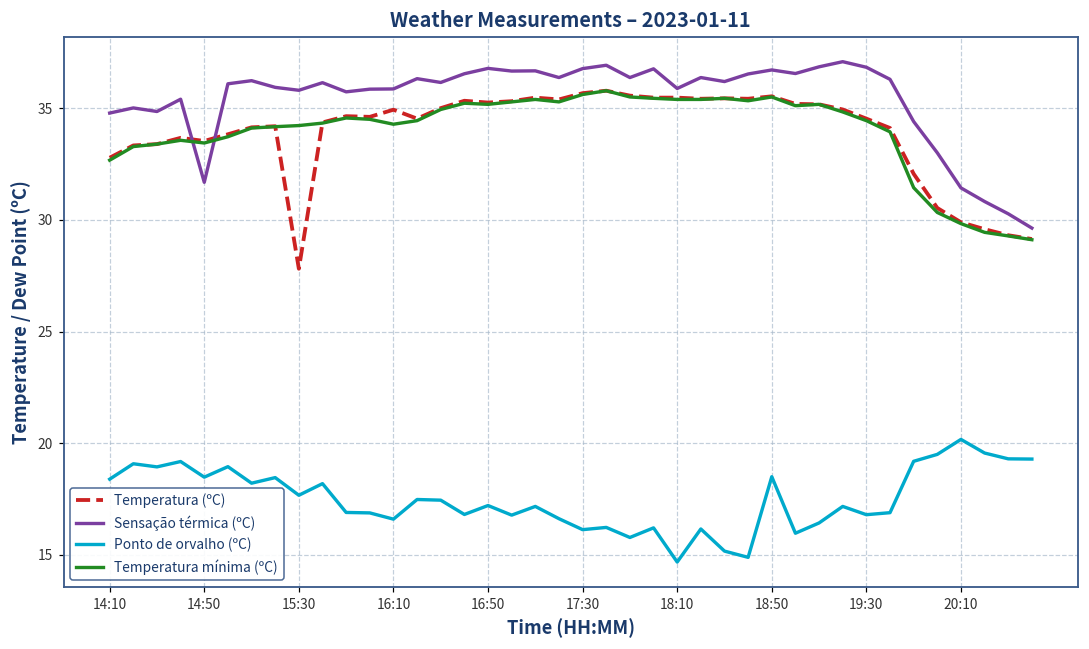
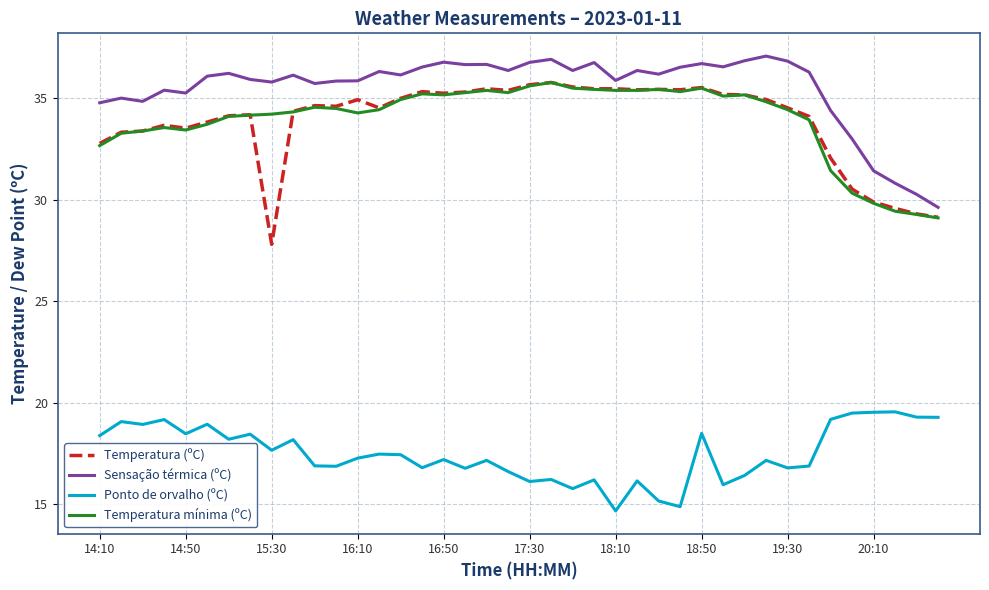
  {
    "Temperatura (ºC)": {
      "15:30": 27.8,
      "16:10": 34.9
    },
    "Sensação térmica (ºC)": {
      "14:10": 34.8,
-     "14:50": 31.7,
+     "14:50": 35.3,
      "15:30": 35.8,
      "16:10": 35.9,
      "16:50": 36.8,
      "17:30": 36.8,
      "18:10": 35.9,
      "18:50": 36.7,
      "19:30": 36.8,
      "20:10": 31.4
    },
    "Ponto de orvalho (ºC)": {
      "14:10": 18.4,
      "14:50": 18.5,
      "15:30": 17.7,
-     "16:10": 16.6,
+     "16:10": 17.3,
      "16:50": 17.2,
      "17:30": 16.1,
      "18:10": 14.7,
      "18:50": 18.5,
      "19:30": 16.8,
-     "20:10": 20.2
+     "20:10": 19.5
    },
    "Temperatura mínima (ºC)": {
      "15:30": 34.2,
      "16:10": 34.3
    }
  }
